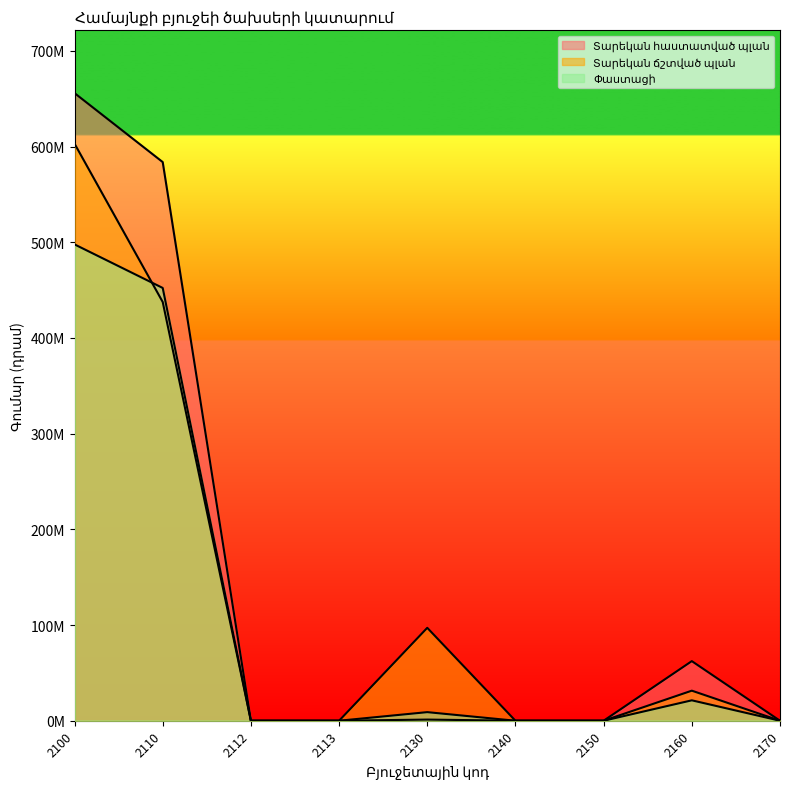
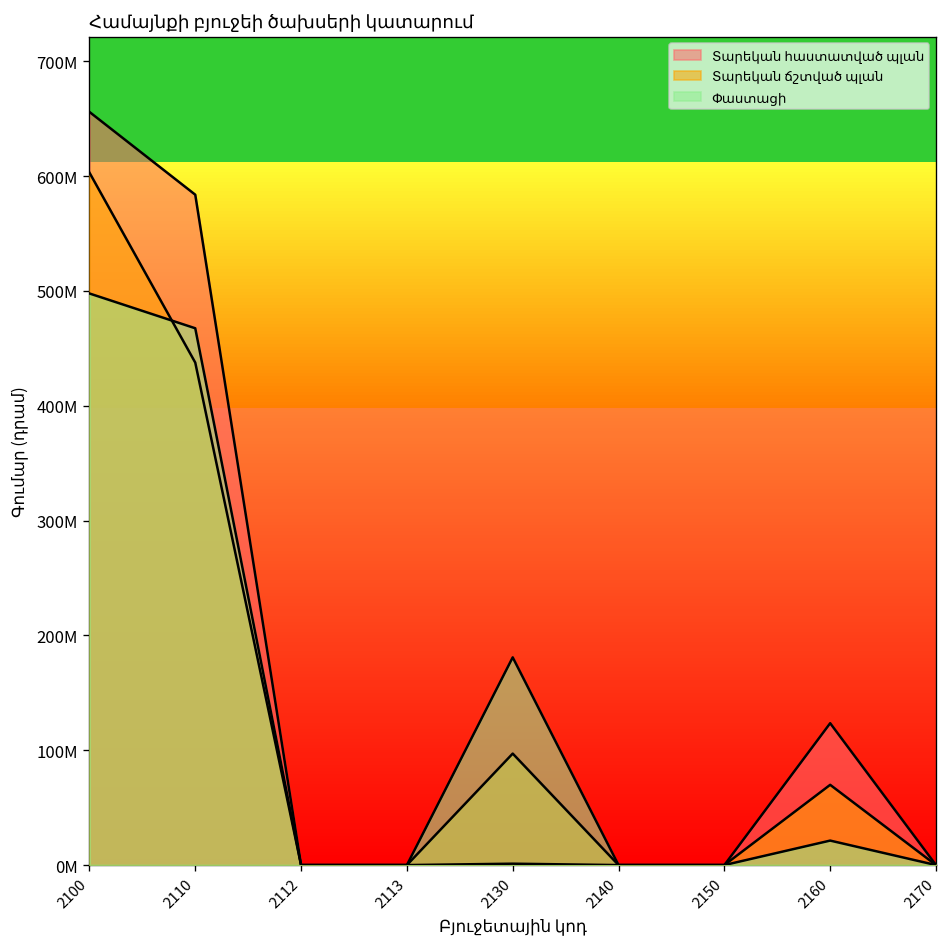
  {
    "Տարեկան հաստատված պլան": {
      "2100": 660000000,
      "2110": 580000000,
      "2130": 0,
-     "2160": 60000000
+     "2160": 120000000
    },
    "Տարեկան ճշտված պլան": {
      "2100": 600000000,
      "2110": 440000000,
      "2130": 100000000,
-     "2160": 30000000
+     "2160": 70000000
    },
    "Փաստացի": {
      "2100": 500000000,
-     "2110": 450000000,
-     "2130": 10000000,
+     "2110": 470000000,
+     "2130": 180000000,
      "2160": 20000000
    }
  }
